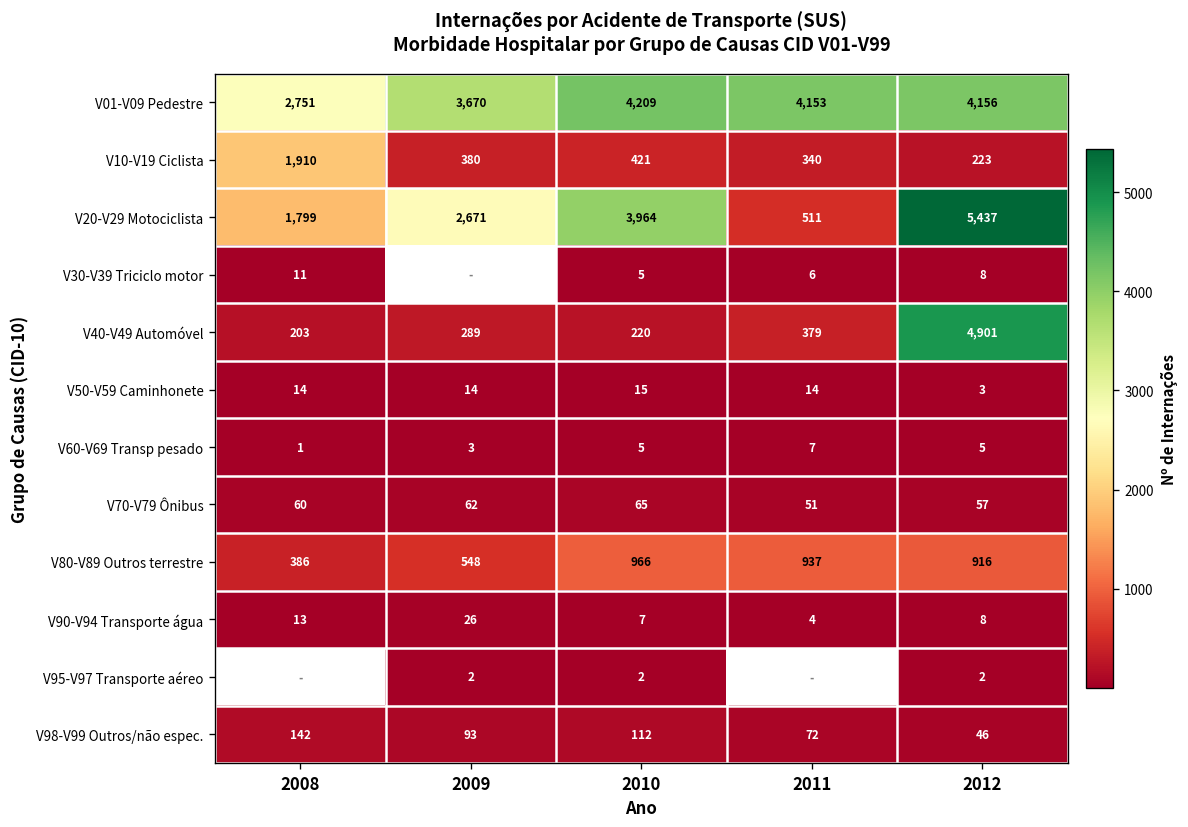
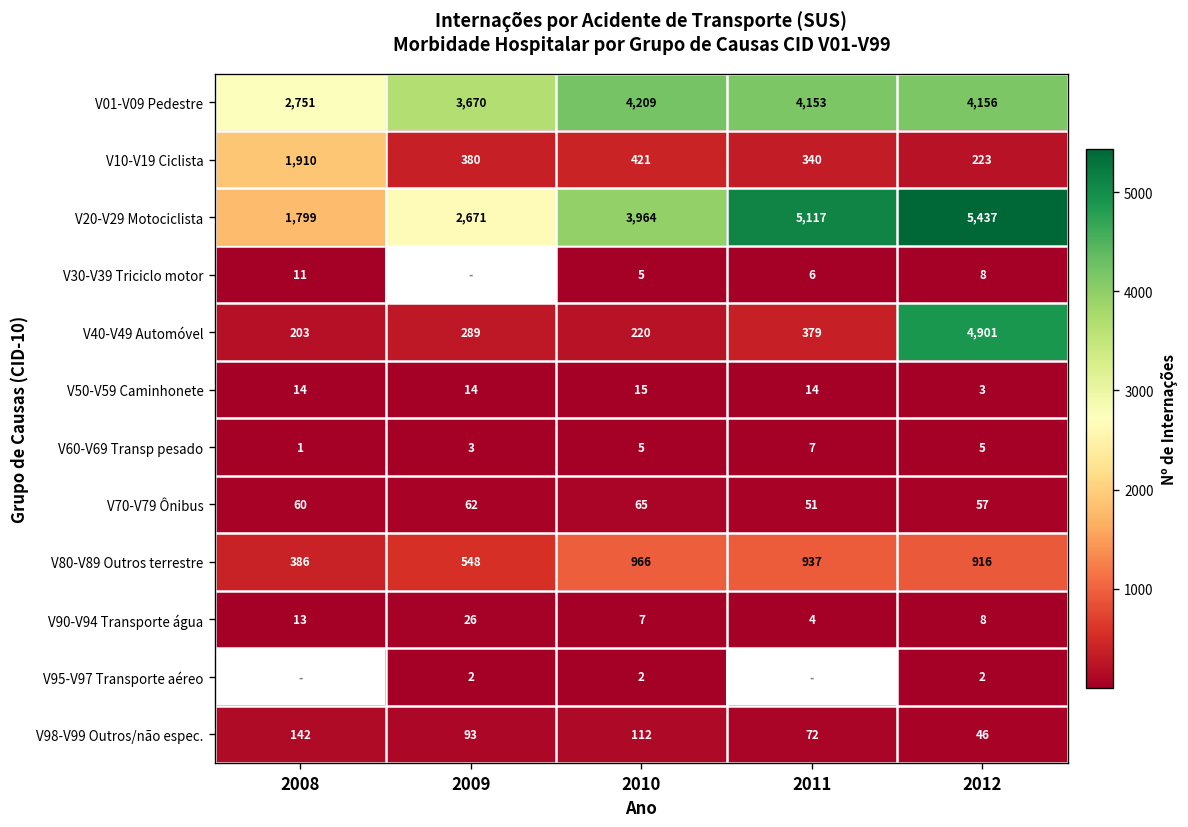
  {
    "V01-V09 Pedestre": {
      "2008": "2,751",
      "2009": "3,670",
      "2010": "4,209",
      "2011": "4,153",
      "2012": "4,156"
    },
    "V10-V19 Ciclista": {
      "2008": "1,910",
      "2009": "380",
      "2010": "421",
      "2011": "340",
      "2012": "223"
    },
    "V20-V29 Motociclista": {
      "2008": "1,799",
      "2009": "2,671",
      "2010": "3,964",
-     "2011": "511",
+     "2011": "5,117",
      "2012": "5,437"
    },
    "V30-V39 Triciclo motor": {
      "2008": "11",
      "2010": "5",
      "2011": "6",
      "2012": "8"
    },
    "V40-V49 Automóvel": {
      "2008": "203",
      "2009": "289",
      "2010": "220",
      "2011": "379",
      "2012": "4,901"
    },
    "V50-V59 Caminhonete": {
      "2008": "14",
      "2009": "14",
      "2010": "15",
      "2011": "14",
      "2012": "3"
    },
    "V60-V69 Transp pesado": {
      "2008": "1",
      "2009": "3",
      "2010": "5",
      "2011": "7",
      "2012": "5"
    },
    "V70-V79 Ônibus": {
      "2008": "60",
      "2009": "62",
      "2010": "65",
      "2011": "51",
      "2012": "57"
    },
    "V80-V89 Outros terrestre": {
      "2008": "386",
      "2009": "548",
      "2010": "966",
      "2011": "937",
      "2012": "916"
    },
    "V90-V94 Transporte água": {
      "2008": "13",
      "2009": "26",
      "2010": "7",
      "2011": "4",
      "2012": "8"
    },
    "V95-V97 Transporte aéreo": {
      "2009": "2",
      "2010": "2",
      "2012": "2"
    },
    "V98-V99 Outros/não espec.": {
      "2008": "142",
      "2009": "93",
      "2010": "112",
      "2011": "72",
      "2012": "46"
    }
  }
